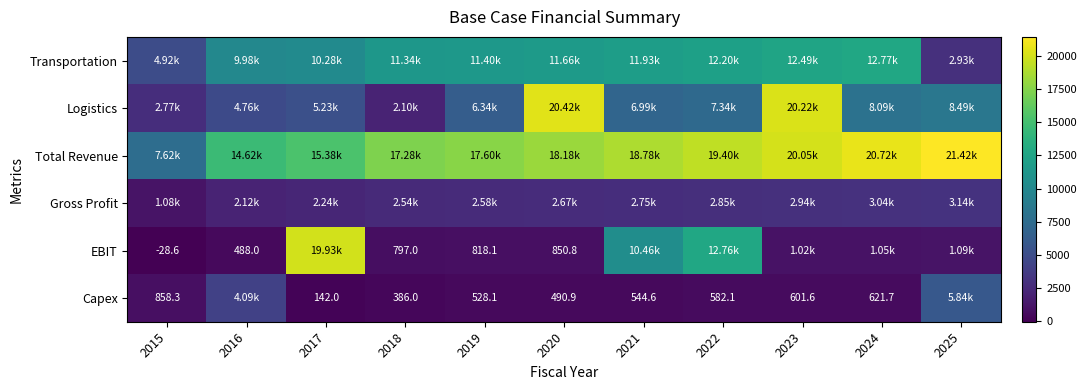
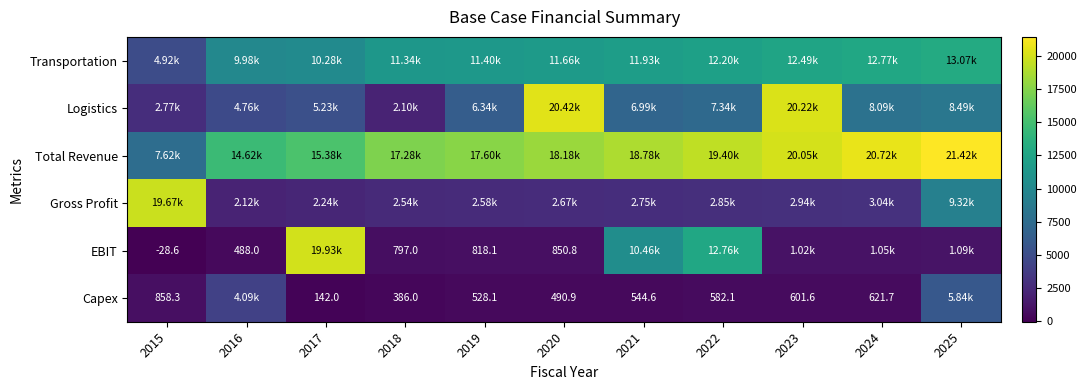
  {
    "Transportation": {
      "2015": "4.92k",
      "2016": "9.98k",
      "2017": "10.28k",
      "2018": "11.34k",
      "2019": "11.40k",
      "2020": "11.66k",
      "2021": "11.93k",
      "2022": "12.20k",
      "2023": "12.49k",
      "2024": "12.77k",
-     "2025": "2.93k"
+     "2025": "13.07k"
    },
    "Logistics": {
      "2015": "2.77k",
      "2016": "4.76k",
      "2017": "5.23k",
      "2018": "2.10k",
      "2019": "6.34k",
      "2020": "20.42k",
      "2021": "6.99k",
      "2022": "7.34k",
      "2023": "20.22k",
      "2024": "8.09k",
      "2025": "8.49k"
    },
    "Total Revenue": {
      "2015": "7.62k",
      "2016": "14.62k",
      "2017": "15.38k",
      "2018": "17.28k",
      "2019": "17.60k",
      "2020": "18.18k",
      "2021": "18.78k",
      "2022": "19.40k",
      "2023": "20.05k",
      "2024": "20.72k",
      "2025": "21.42k"
    },
    "Gross Profit": {
-     "2015": "1.08k",
+     "2015": "19.67k",
      "2016": "2.12k",
      "2017": "2.24k",
      "2018": "2.54k",
      "2019": "2.58k",
      "2020": "2.67k",
      "2021": "2.75k",
      "2022": "2.85k",
      "2023": "2.94k",
      "2024": "3.04k",
-     "2025": "3.14k"
+     "2025": "9.32k"
    },
    "EBIT": {
      "2015": "-28.6",
      "2016": "488.0",
      "2017": "19.93k",
      "2018": "797.0",
      "2019": "818.1",
      "2020": "850.8",
      "2021": "10.46k",
      "2022": "12.76k",
      "2023": "1.02k",
      "2024": "1.05k",
      "2025": "1.09k"
    },
    "Capex": {
      "2015": "858.3",
      "2016": "4.09k",
      "2017": "142.0",
      "2018": "386.0",
      "2019": "528.1",
      "2020": "490.9",
      "2021": "544.6",
      "2022": "582.1",
      "2023": "601.6",
      "2024": "621.7",
      "2025": "5.84k"
    }
  }
